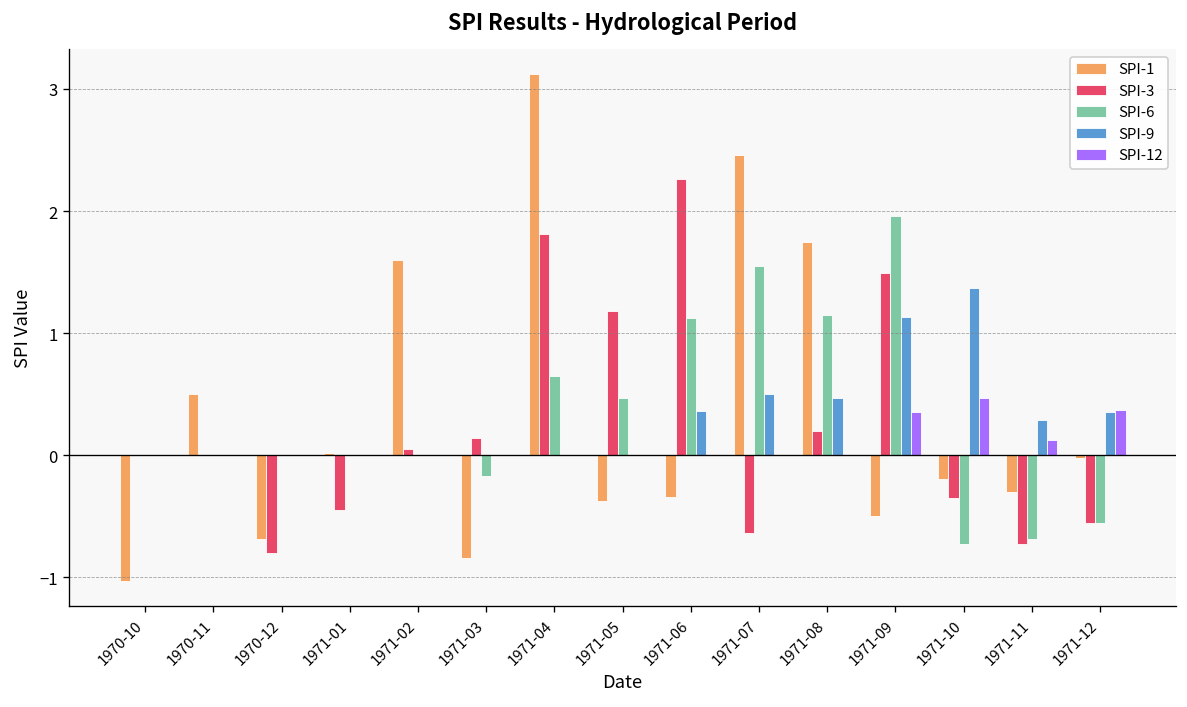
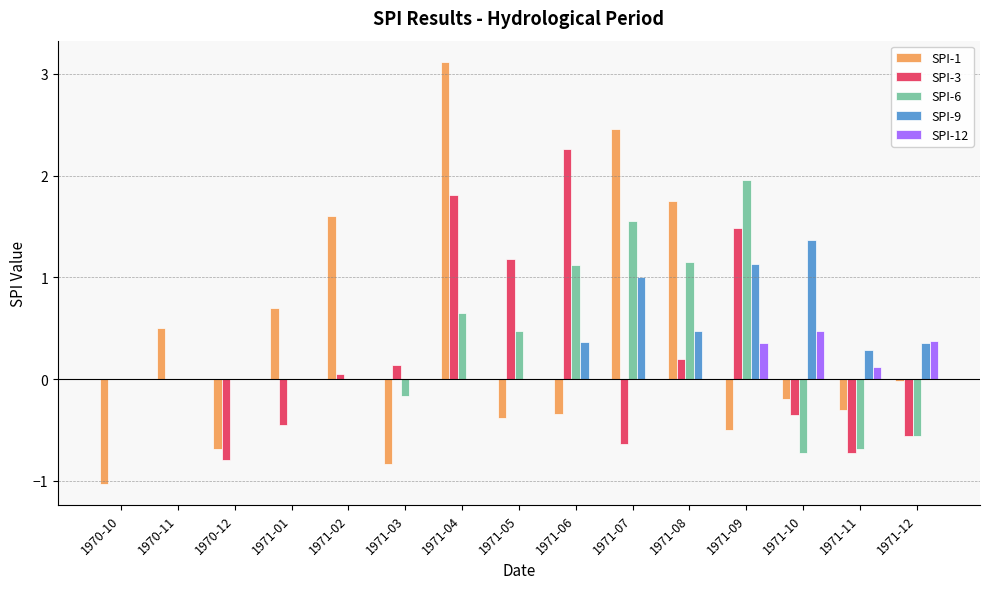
  {
    "SPI-1": {
      "1970-10": -1.03,
      "1970-11": 0.50,
      "1970-12": -0.69,
-     "1971-01": 0.02,
+     "1971-01": 0.70,
      "1971-02": 1.60,
      "1971-03": -0.84,
      "1971-04": 3.12,
      "1971-05": -0.38,
      "1971-06": -0.34,
      "1971-07": 2.46,
      "1971-08": 1.75,
      "1971-09": -0.50,
      "1971-10": -0.20,
      "1971-11": -0.30
    },
    "SPI-3": {
      "1970-10": 0.00,
      "1970-11": 0.00,
      "1970-12": -0.80,
      "1971-01": -0.45,
      "1971-02": 0.05,
      "1971-03": 0.14,
      "1971-04": 1.81,
      "1971-05": 1.18,
      "1971-06": 2.26,
      "1971-07": -0.64,
      "1971-08": 0.20,
      "1971-09": 1.49,
      "1971-10": -0.35,
      "1971-11": -0.73,
      "1971-12": -0.56
    },
    "SPI-6": {
      "1970-10": 0.00,
      "1970-11": 0.00,
      "1970-12": 0.00,
      "1971-01": 0.00,
      "1971-02": 0.00,
      "1971-03": -0.17,
      "1971-04": 0.65,
      "1971-05": 0.47,
      "1971-06": 1.12,
      "1971-07": 1.55,
      "1971-08": 1.15,
      "1971-09": 1.96,
      "1971-10": -0.73,
      "1971-11": -0.69,
      "1971-12": -0.56
    },
    "SPI-9": {
      "1970-10": 0.0,
      "1970-11": 0.0,
      "1970-12": 0.0,
      "1971-01": 0.0,
      "1971-02": 0.0,
      "1971-03": 0.0,
      "1971-04": 0.0,
      "1971-05": 0.0,
      "1971-06": 0.36,
-     "1971-07": 0.5,
+     "1971-07": 1.0,
      "1971-08": 0.47,
      "1971-09": 1.13,
      "1971-10": 1.37,
      "1971-11": 0.3,
      "1971-12": 0.35
    },
    "SPI-12": {
      "1970-10": 0.00,
      "1970-11": 0.00,
      "1970-12": 0.00,
      "1971-01": 0.00,
      "1971-02": 0.00,
      "1971-03": 0.00,
      "1971-04": 0.00,
      "1971-05": 0.00,
      "1971-06": 0.00,
      "1971-07": 0.00,
      "1971-08": 0.00,
      "1971-09": 0.35,
      "1971-10": 0.47,
      "1971-11": 0.12,
      "1971-12": 0.37
    }
  }
